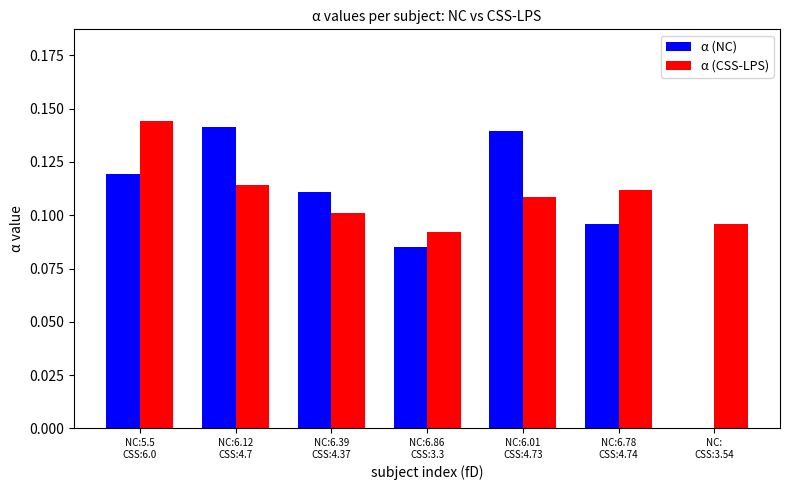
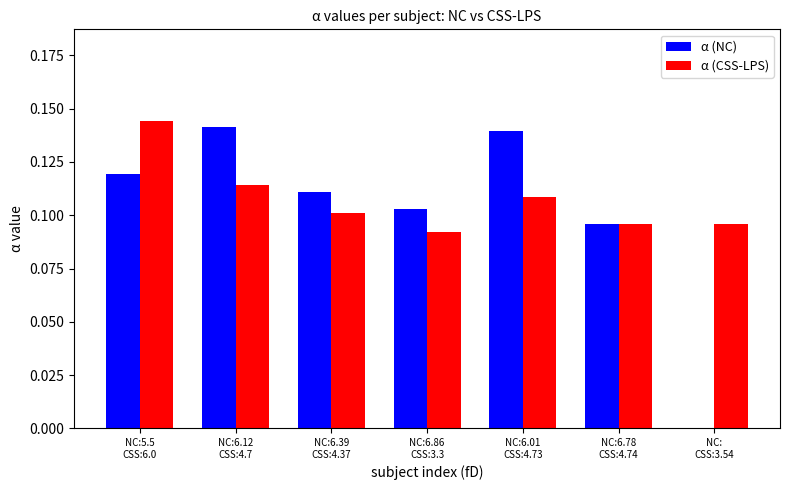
  {
    "α (NC)": {
      "NC:5.5 CSS:6.0": 0.119,
      "NC:6.12 CSS:4.7": 0.142,
      "NC:6.39 CSS:4.37": 0.111,
-     "NC:6.86 CSS:3.3": 0.085,
+     "NC:6.86 CSS:3.3": 0.103,
      "NC:6.01 CSS:4.73": 0.140,
      "NC:6.78 CSS:4.74": 0.096,
      "NC: CSS:3.54": 0.000
    },
    "α (CSS-LPS)": {
      "NC:5.5 CSS:6.0": 0.144,
      "NC:6.12 CSS:4.7": 0.114,
      "NC:6.39 CSS:4.37": 0.101,
      "NC:6.86 CSS:3.3": 0.092,
      "NC:6.01 CSS:4.73": 0.109,
-     "NC:6.78 CSS:4.74": 0.112,
+     "NC:6.78 CSS:4.74": 0.096,
      "NC: CSS:3.54": 0.096
    }
  }
